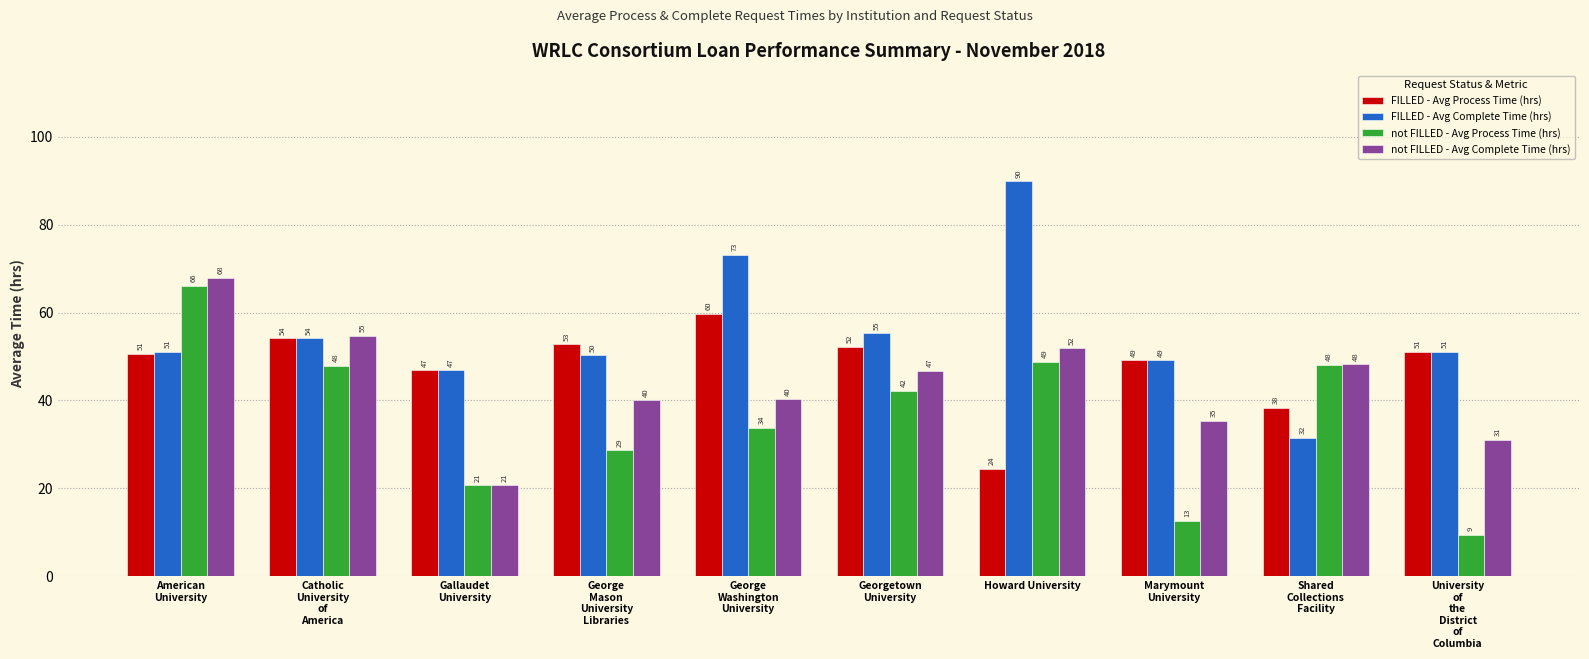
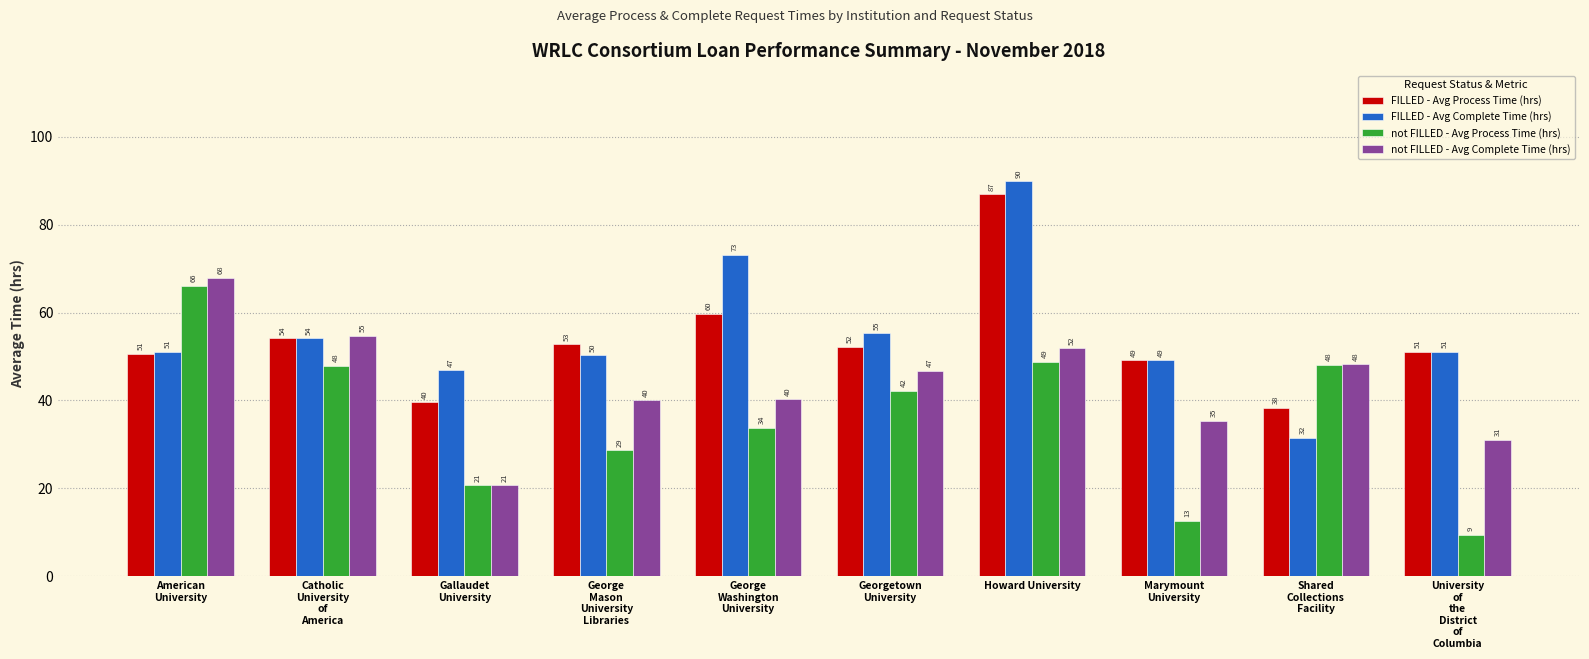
  {
    "FILLED - Avg Process Time (hrs)": {
      "American University": 51,
      "Catholic University of America": 54,
-     "Gallaudet University": 47,
+     "Gallaudet University": 40,
      "George Mason University Libraries": 53,
      "George Washington University": 60,
      "Georgetown University": 52,
-     "Howard University": 24,
+     "Howard University": 87,
      "Marymount University": 49,
      "Shared Collections Facility": 38,
      "University of the District of Columbia": 51
    },
    "FILLED - Avg Complete Time (hrs)": {
      "American University": 51,
      "Catholic University of America": 54,
      "Gallaudet University": 47,
      "George Mason University Libraries": 50,
      "George Washington University": 73,
      "Georgetown University": 55,
      "Howard University": 90,
      "Marymount University": 49,
      "Shared Collections Facility": 32,
      "University of the District of Columbia": 51
    },
    "not FILLED - Avg Process Time (hrs)": {
      "American University": 66,
      "Catholic University of America": 48,
      "Gallaudet University": 21,
      "George Mason University Libraries": 29,
      "George Washington University": 34,
      "Georgetown University": 42,
      "Howard University": 49,
      "Marymount University": 13,
      "Shared Collections Facility": 48,
      "University of the District of Columbia": 9
    },
    "not FILLED - Avg Complete Time (hrs)": {
      "American University": 68,
      "Catholic University of America": 55,
      "Gallaudet University": 21,
      "George Mason University Libraries": 40,
      "George Washington University": 40,
      "Georgetown University": 47,
      "Howard University": 52,
      "Marymount University": 35,
      "Shared Collections Facility": 48,
      "University of the District of Columbia": 31
    }
  }
